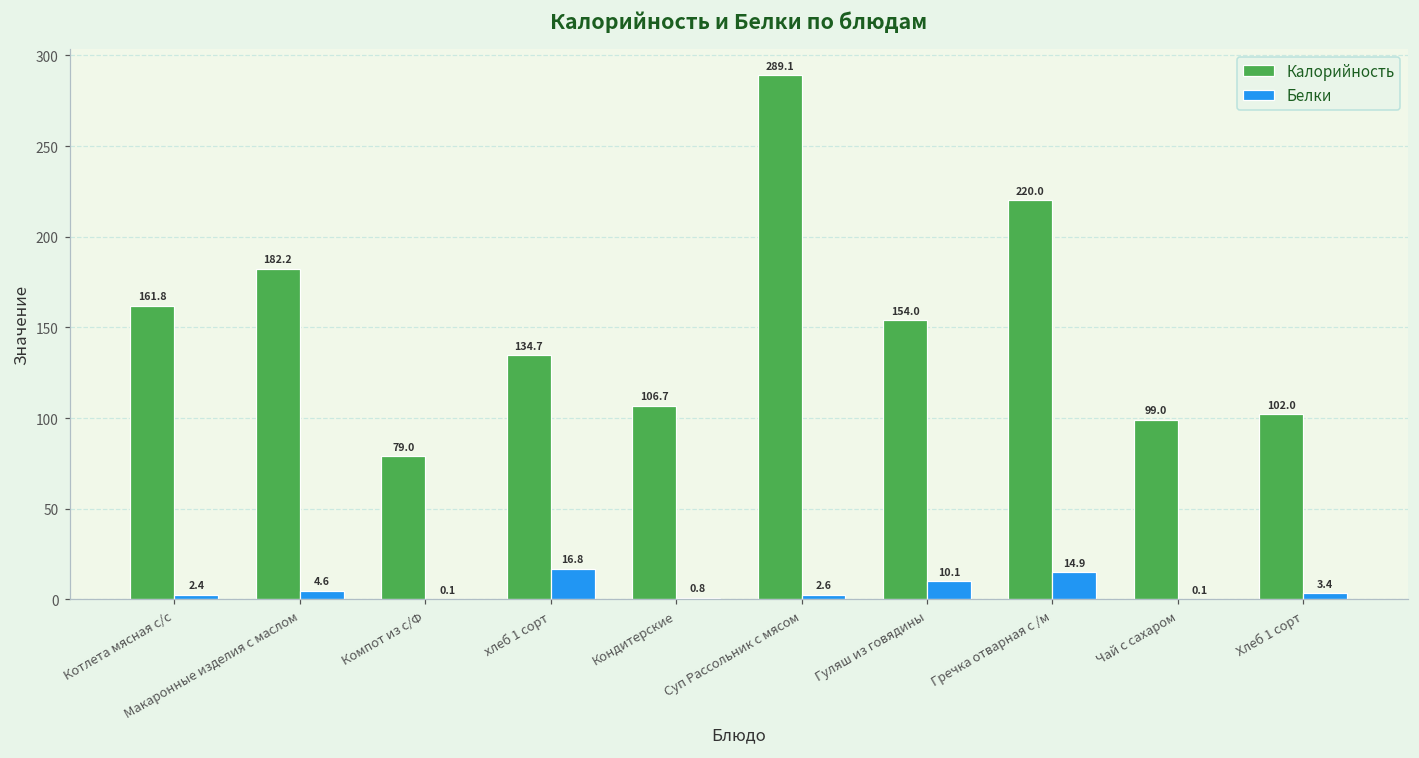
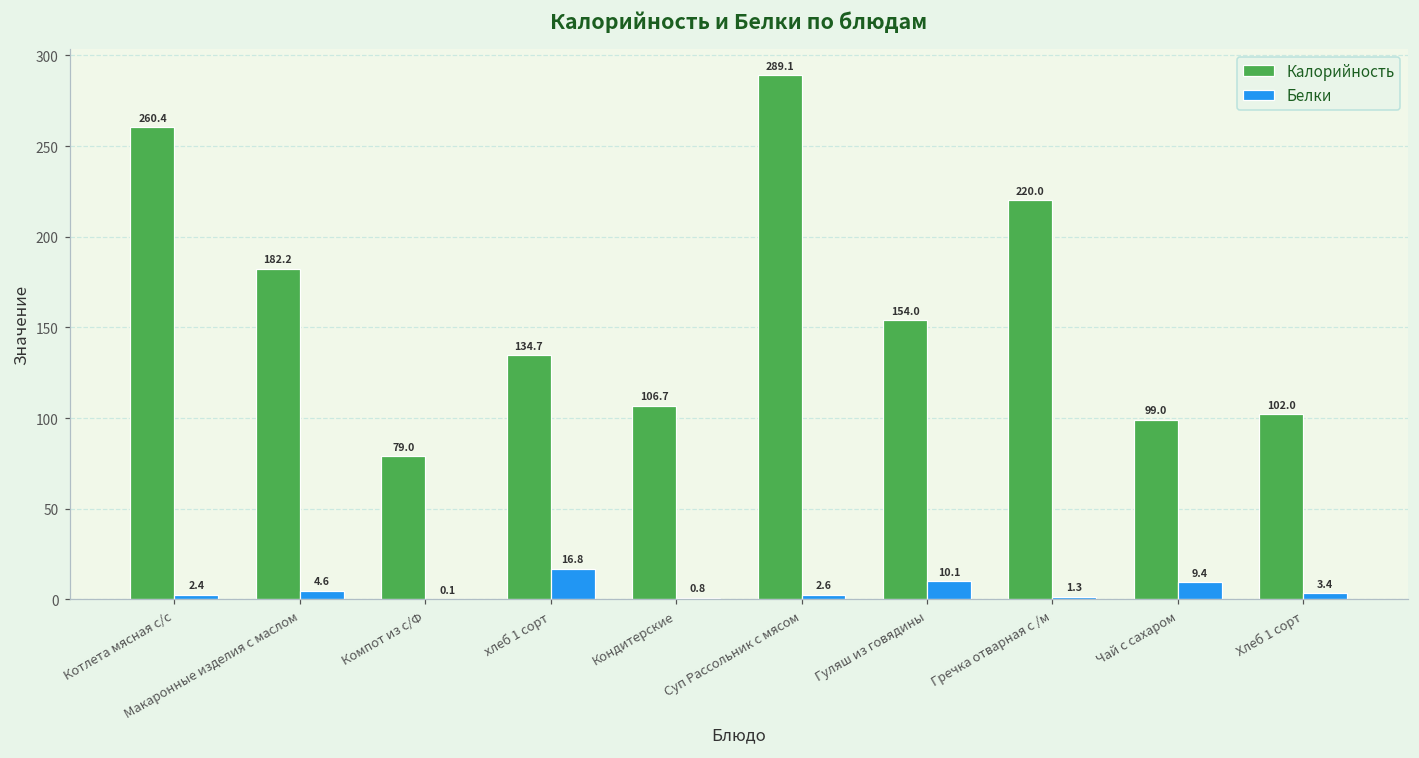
  {
    "Калорийность": {
-     "Котлета мясная с/с": 161.8,
+     "Котлета мясная с/с": 260.4,
      "Макаронные изделия с маслом": 182.2,
      "Компот из с/Ф": 79.0,
      "хлеб 1 сорт": 134.7,
      "Кондитерские": 106.7,
      "Суп Рассольник с мясом": 289.1,
      "Гуляш из говядины": 154.0,
      "Гречка отварная с /м": 220.0,
      "Чай с сахаром": 99.0,
      "Хлеб 1 сорт": 102.0
    },
    "Белки": {
      "Котлета мясная с/с": 2.4,
      "Макаронные изделия с маслом": 4.6,
      "Компот из с/Ф": 0.1,
      "хлеб 1 сорт": 16.8,
      "Кондитерские": 0.8,
      "Суп Рассольник с мясом": 2.6,
      "Гуляш из говядины": 10.1,
-     "Гречка отварная с /м": 14.9,
-     "Чай с сахаром": 0.1,
+     "Гречка отварная с /м": 1.3,
+     "Чай с сахаром": 9.4,
      "Хлеб 1 сорт": 3.4
    }
  }
